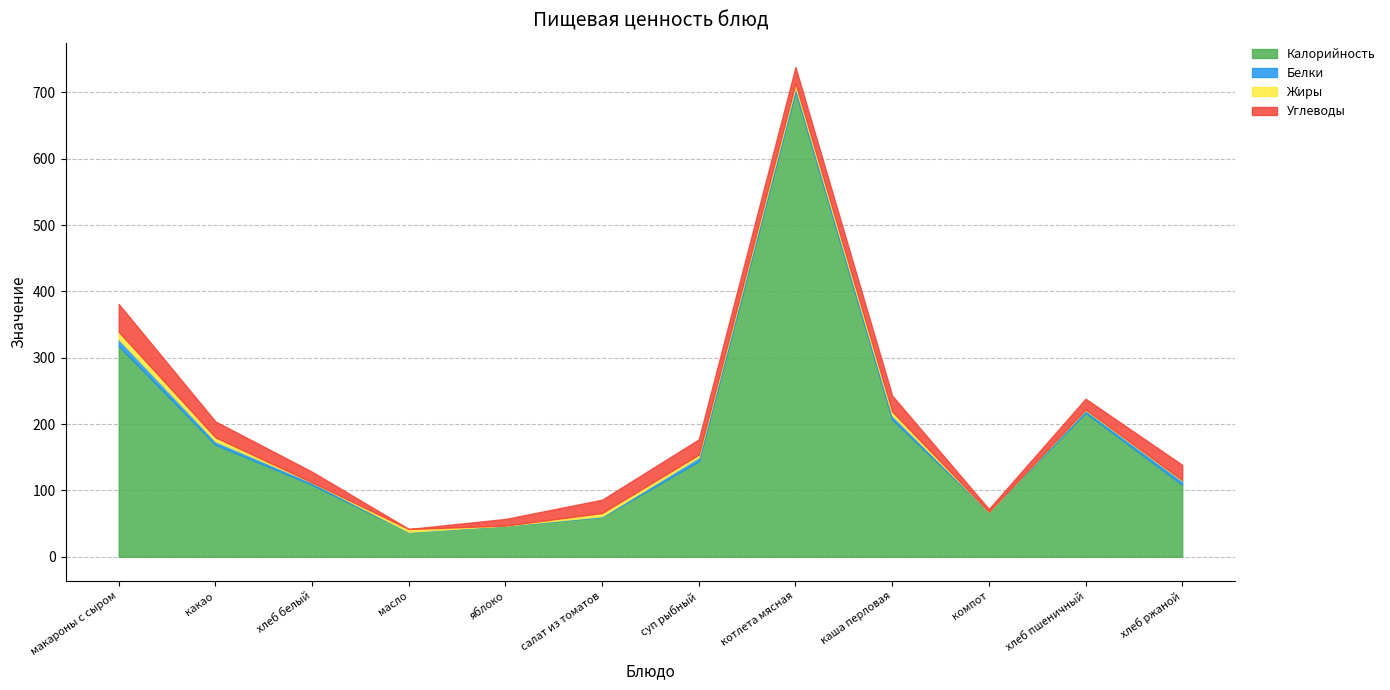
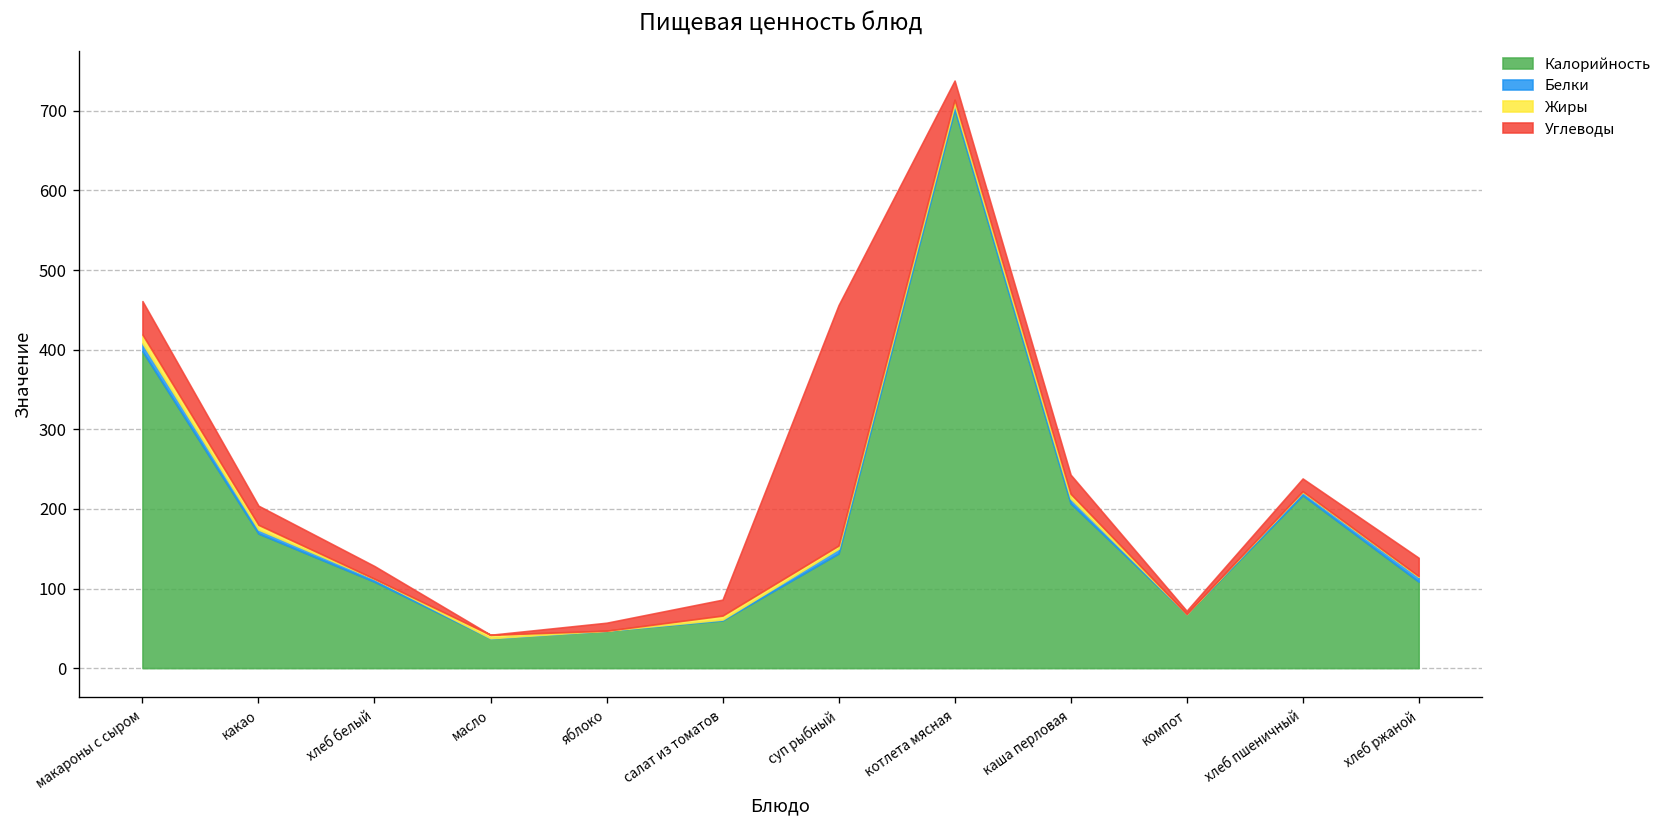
  {
    "Калорийность": {
-     "макароны с сыром": 320,
+     "макароны с сыром": 400,
      "какао": 170,
      "суп рыбный": 140,
      "котлета мясная": 700,
      "каша перловая": 210,
      "хлеб пшеничный": 220,
      "хлеб ржаной": 110
    },
    "Белки": {
      "макароны с сыром": 10,
      "какао": 10,
      "суп рыбный": 10,
      "котлета мясная": 10,
      "каша перловая": 10
    },
    "Жиры": {
      "макароны с сыром": 10,
      "какао": 10,
      "салат из томатов": 10,
      "суп рыбный": 0,
      "котлета мясная": 10,
      "каша перловая": 10
    },
    "Углеводы": {
      "макароны с сыром": 40,
      "какао": 20,
      "хлеб белый": 20,
      "яблоко": 10,
      "салат из томатов": 20,
-     "суп рыбный": 20,
+     "суп рыбный": 300,
      "котлета мясная": 20,
      "каша перловая": 20,
      "компот": 0,
      "хлеб пшеничный": 20,
      "хлеб ржаной": 20
    }
  }
